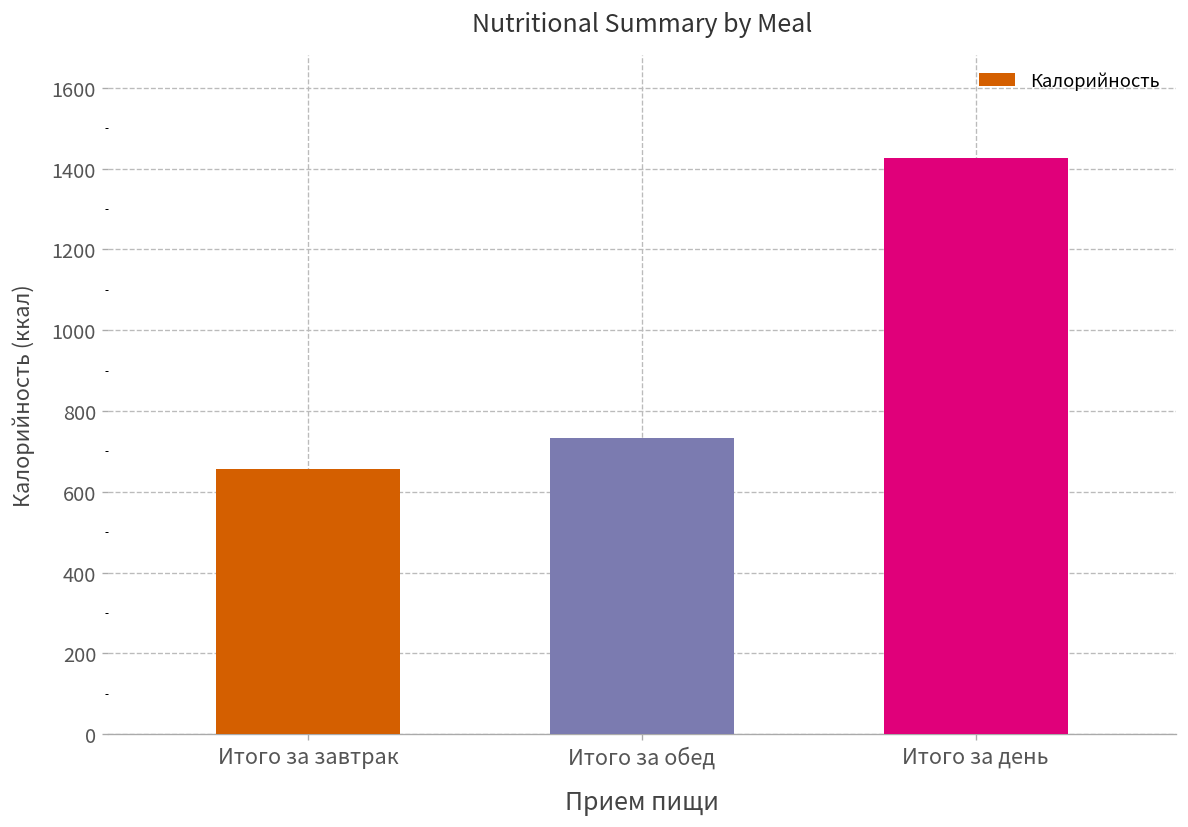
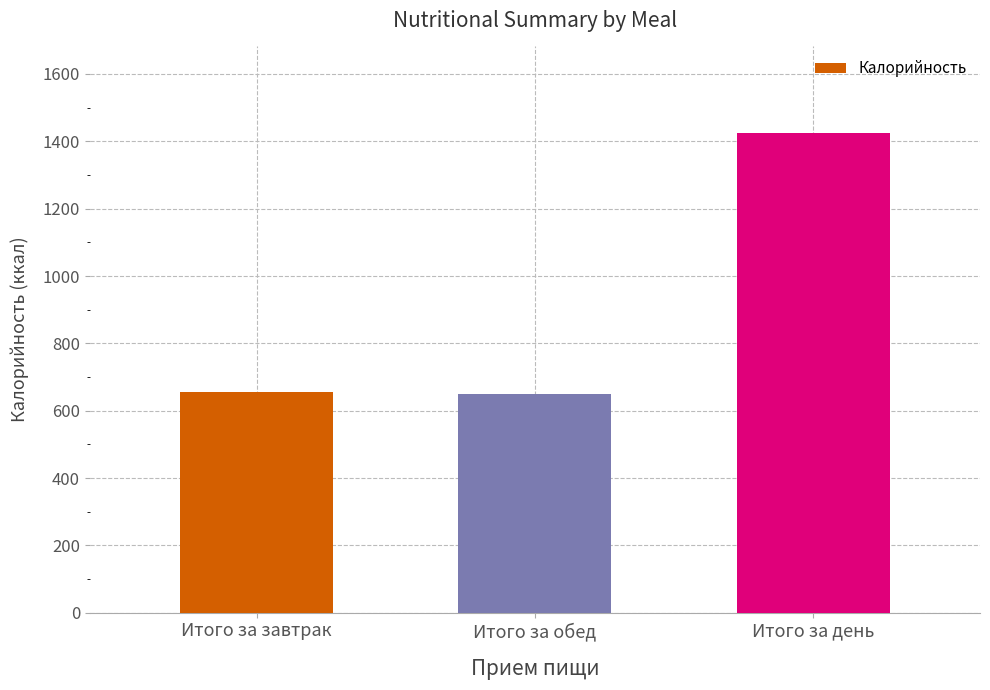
  {
    "Итого за завтрак": 660,
-   "Итого за обед": 730,
+   "Итого за обед": 650,
    "Итого за день": 1430
  }
